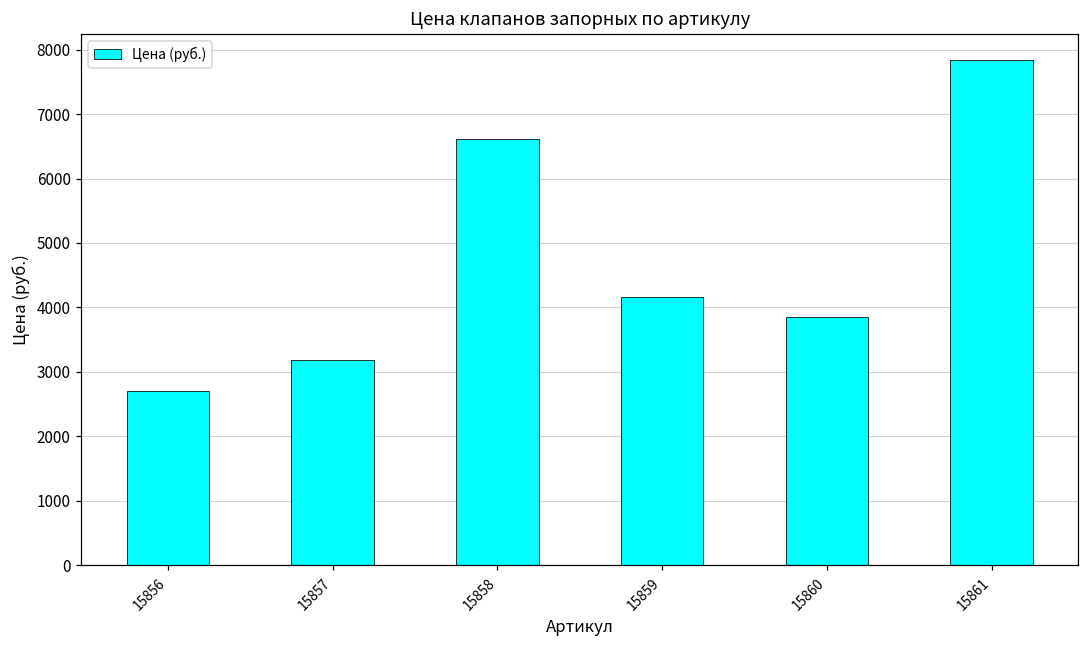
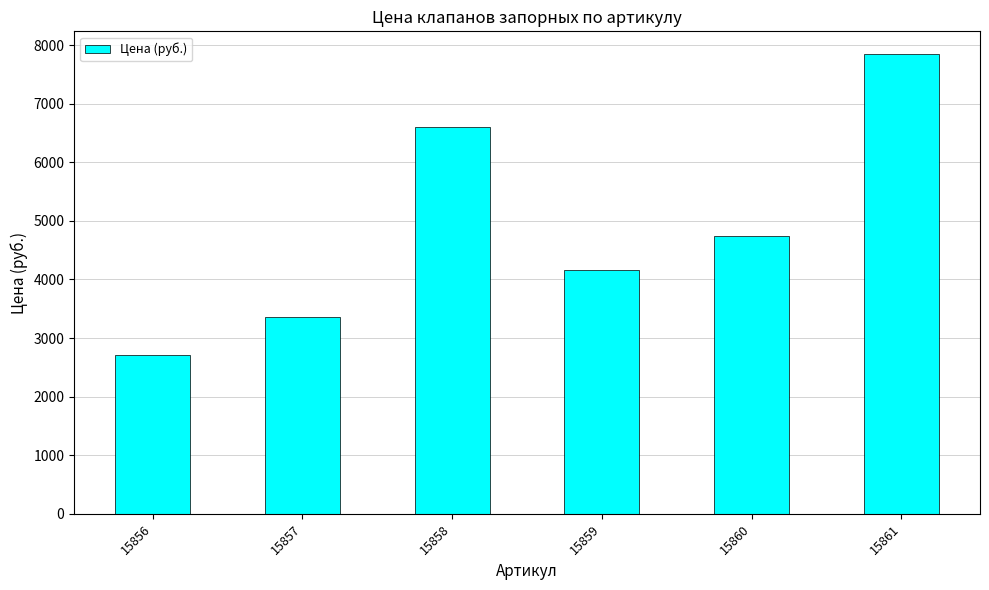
  {
    "15856": 2700,
-   "15857": 3200,
+   "15857": 3400,
    "15858": 6600,
    "15859": 4200,
-   "15860": 3800,
+   "15860": 4700,
    "15861": 7800
  }
